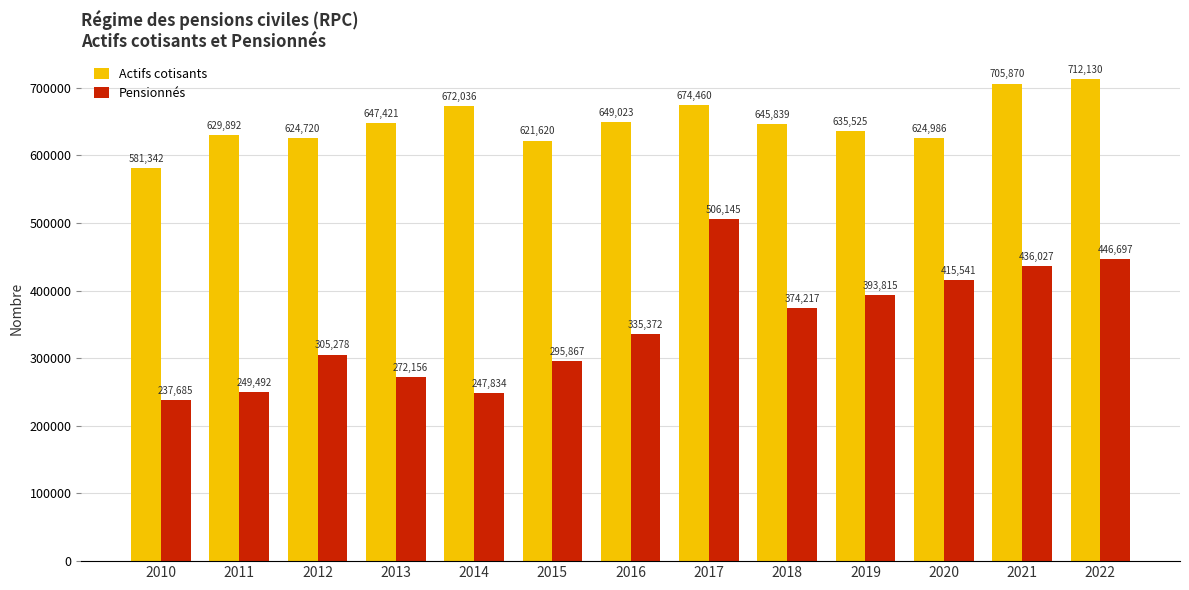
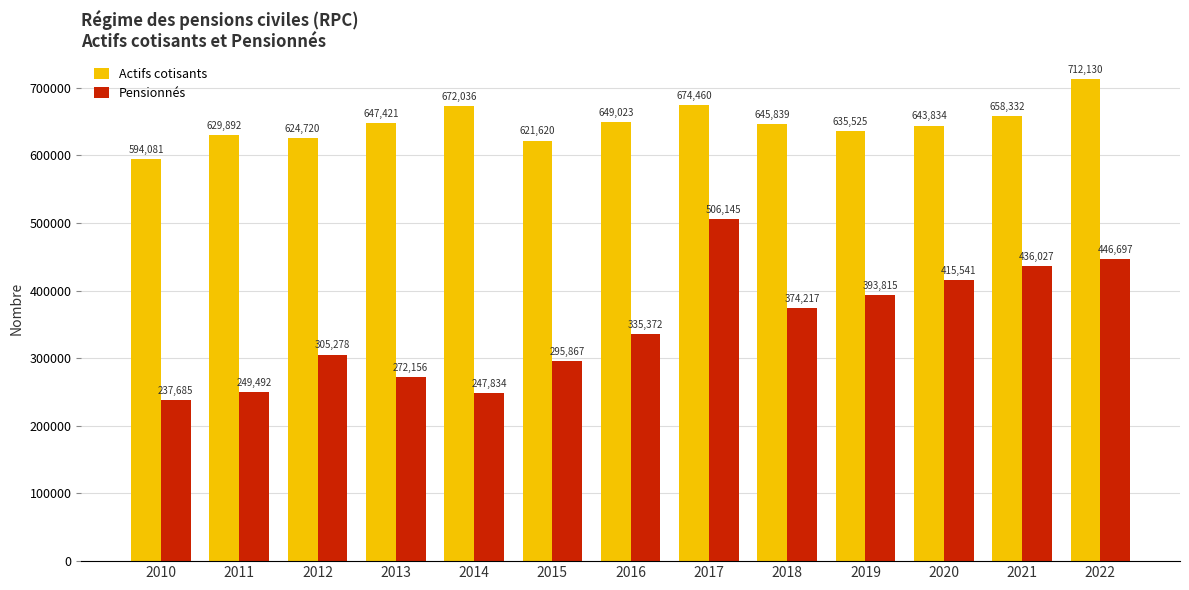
  {
    "Actifs cotisants": {
-     "2010": "581,342",
+     "2010": "594,081",
      "2011": "629,892",
      "2012": "624,720",
      "2013": "647,421",
      "2014": "672,036",
      "2015": "621,620",
      "2016": "649,023",
      "2017": "674,460",
      "2018": "645,839",
      "2019": "635,525",
-     "2020": "624,986",
-     "2021": "705,870",
+     "2020": "643,834",
+     "2021": "658,332",
      "2022": "712,130"
    },
    "Pensionnés": {
      "2010": "237,685",
      "2011": "249,492",
      "2012": "305,278",
      "2013": "272,156",
      "2014": "247,834",
      "2015": "295,867",
      "2016": "335,372",
      "2017": "506,145",
      "2018": "374,217",
      "2019": "393,815",
      "2020": "415,541",
      "2021": "436,027",
      "2022": "446,697"
    }
  }
